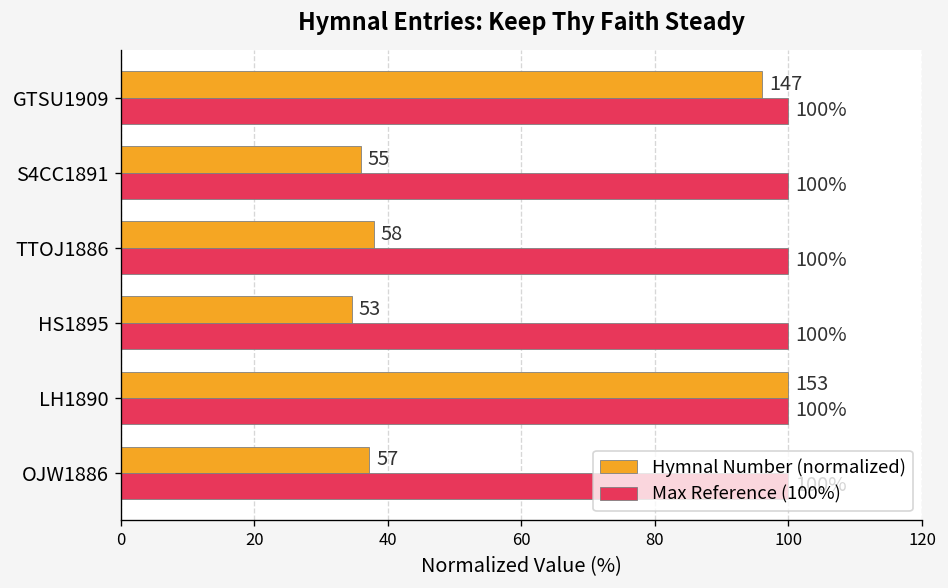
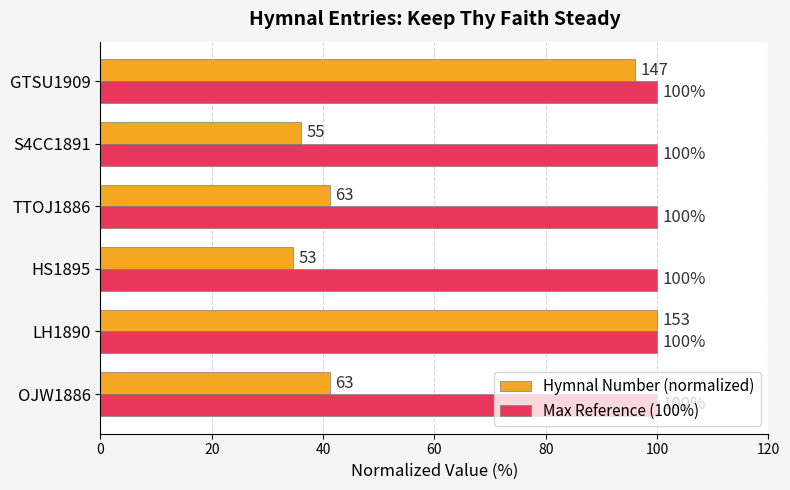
  {
    "Hymnal Number (normalized)": {
-     "TTOJ1886": "58",
-     "OJW1886": "57"
+     "TTOJ1886": "63",
+     "OJW1886": "63"
    },
    "Max Reference (100%)": {
      "GTSU1909": "100%",
      "S4CC1891": "100%",
      "TTOJ1886": "100%",
      "HS1895": "100%",
      "LH1890": "100%"
    }
  }
